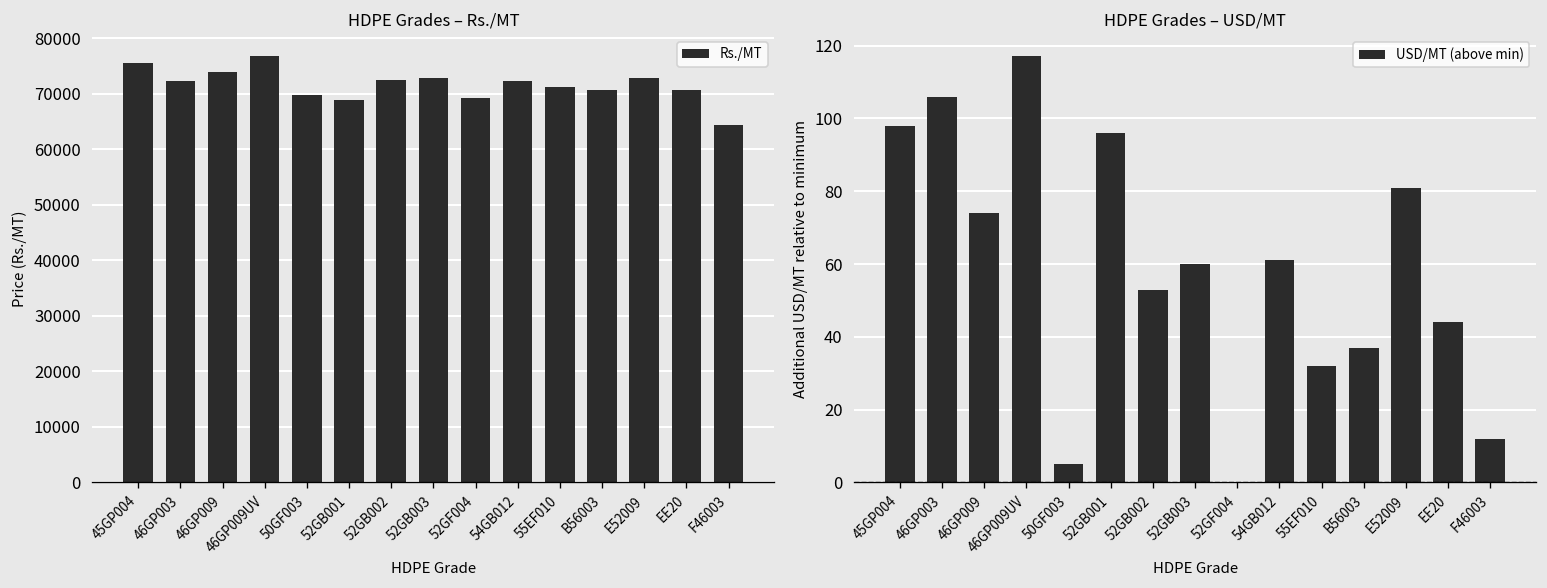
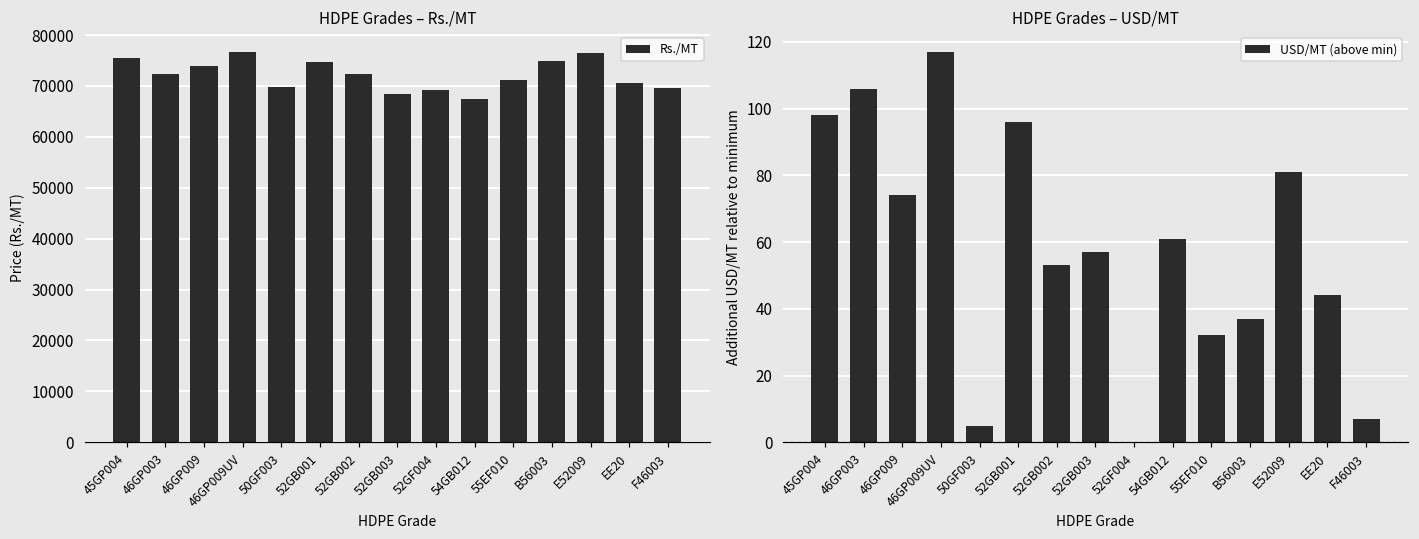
  {
    "HDPE Grades – Rs./MT": {
      "45GP004": 76000,
      "46GP003": 72000,
      "46GP009": 74000,
      "46GP009UV": 77000,
      "50GF003": 70000,
-     "52GB001": 69000,
+     "52GB001": 75000,
      "52GB002": 72000,
-     "52GB003": 73000,
+     "52GB003": 68000,
      "52GF004": 69000,
-     "54GB012": 72000,
+     "54GB012": 67000,
      "55EF010": 71000,
-     "B56003": 71000,
-     "E52009": 73000,
+     "B56003": 75000,
+     "E52009": 76000,
      "EE20": 71000,
-     "F46003": 64000
+     "F46003": 70000
    },
    "HDPE Grades – USD/MT": {
      "45GP004": 98,
      "46GP003": 106,
      "46GP009": 74,
      "46GP009UV": 117,
      "50GF003": 5,
      "52GB001": 96,
      "52GB002": 53,
-     "52GB003": 60,
+     "52GB003": 57,
      "52GF004": 0,
      "54GB012": 61,
      "55EF010": 32,
      "B56003": 37,
      "E52009": 81,
      "EE20": 44,
-     "F46003": 12
+     "F46003": 7
    }
  }
